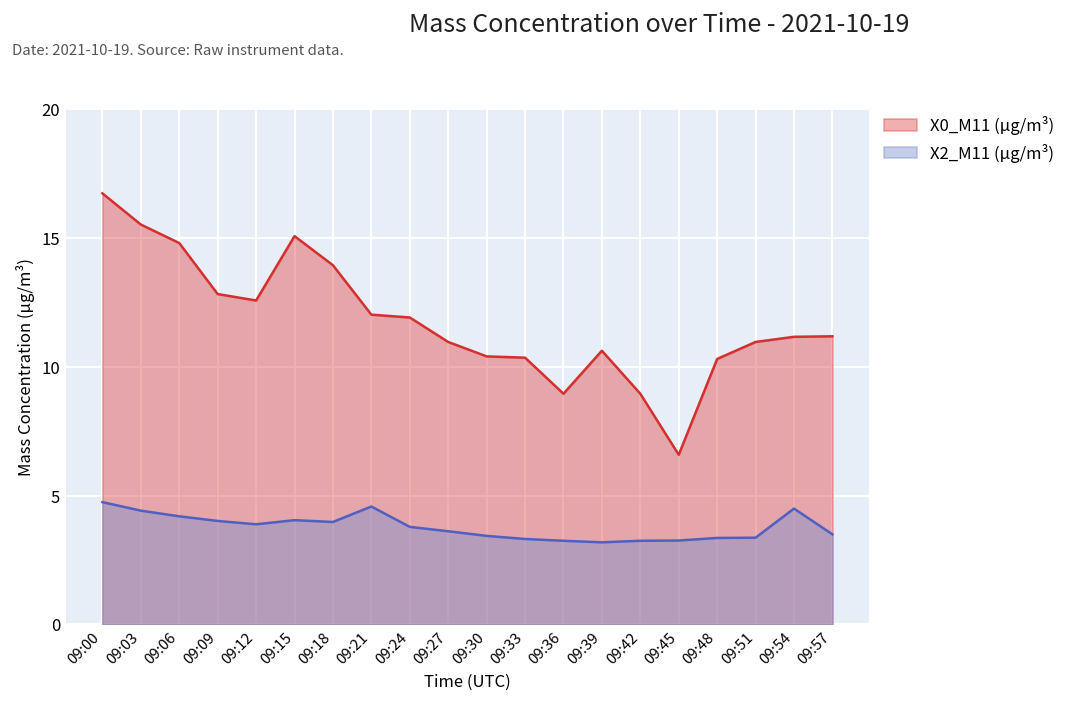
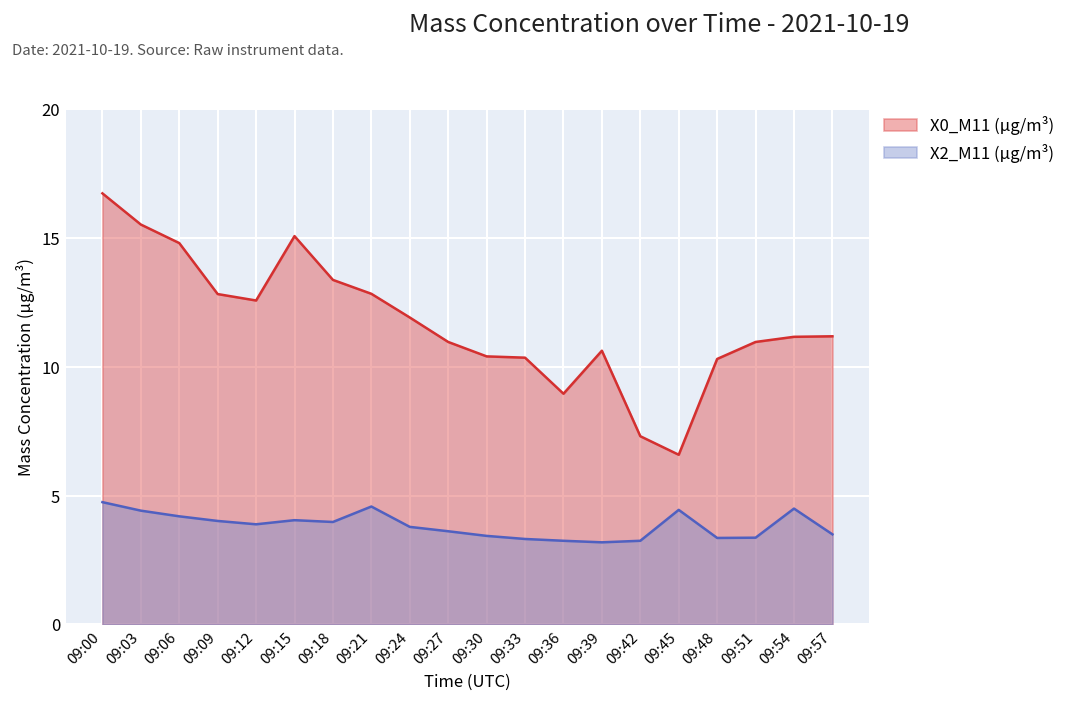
  {
    "X0_M11 (μg/m³)": {
      "09:00": 16.7,
      "09:03": 15.5,
      "09:06": 14.8,
      "09:09": 12.8,
      "09:12": 12.6,
      "09:15": 15.1,
-     "09:18": 14.0,
-     "09:21": 12.0,
+     "09:18": 13.4,
+     "09:21": 12.8,
      "09:24": 11.9,
      "09:27": 11.0,
      "09:30": 10.4,
      "09:33": 10.4,
      "09:36": 9.0,
      "09:39": 10.6,
-     "09:42": 9.0,
+     "09:42": 7.3,
      "09:45": 6.6,
      "09:48": 10.3,
      "09:51": 11.0,
      "09:54": 11.2,
      "09:57": 11.2
    },
    "X2_M11 (μg/m³)": {
      "09:00": 4.8,
      "09:03": 4.4,
      "09:06": 4.2,
      "09:09": 4.0,
      "09:12": 3.9,
      "09:15": 4.1,
      "09:18": 4.0,
      "09:21": 4.6,
      "09:24": 3.8,
      "09:27": 3.6,
      "09:30": 3.4,
      "09:33": 3.3,
      "09:36": 3.3,
      "09:39": 3.2,
      "09:42": 3.3,
-     "09:45": 3.3,
+     "09:45": 4.5,
      "09:48": 3.4,
      "09:51": 3.4,
      "09:54": 4.5,
      "09:57": 3.5
    }
  }
